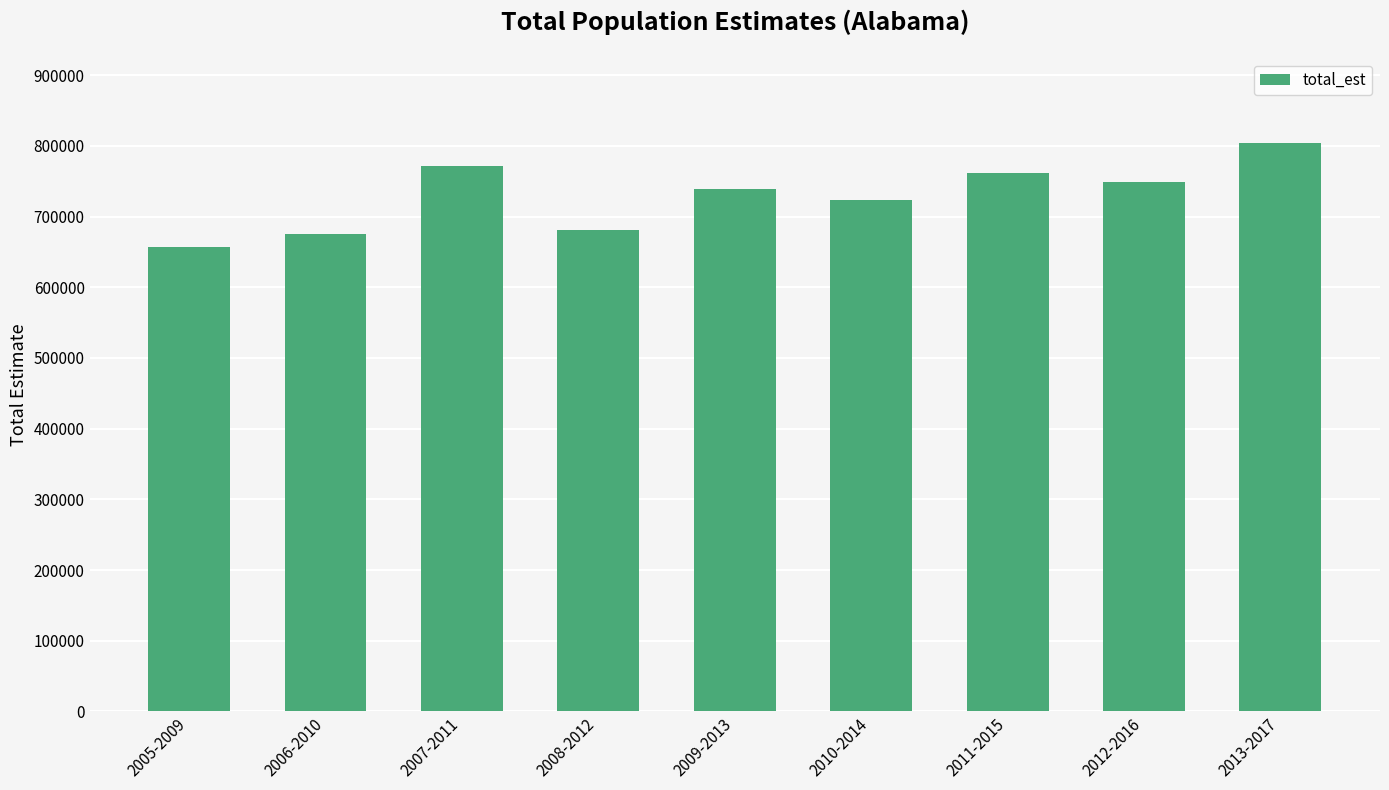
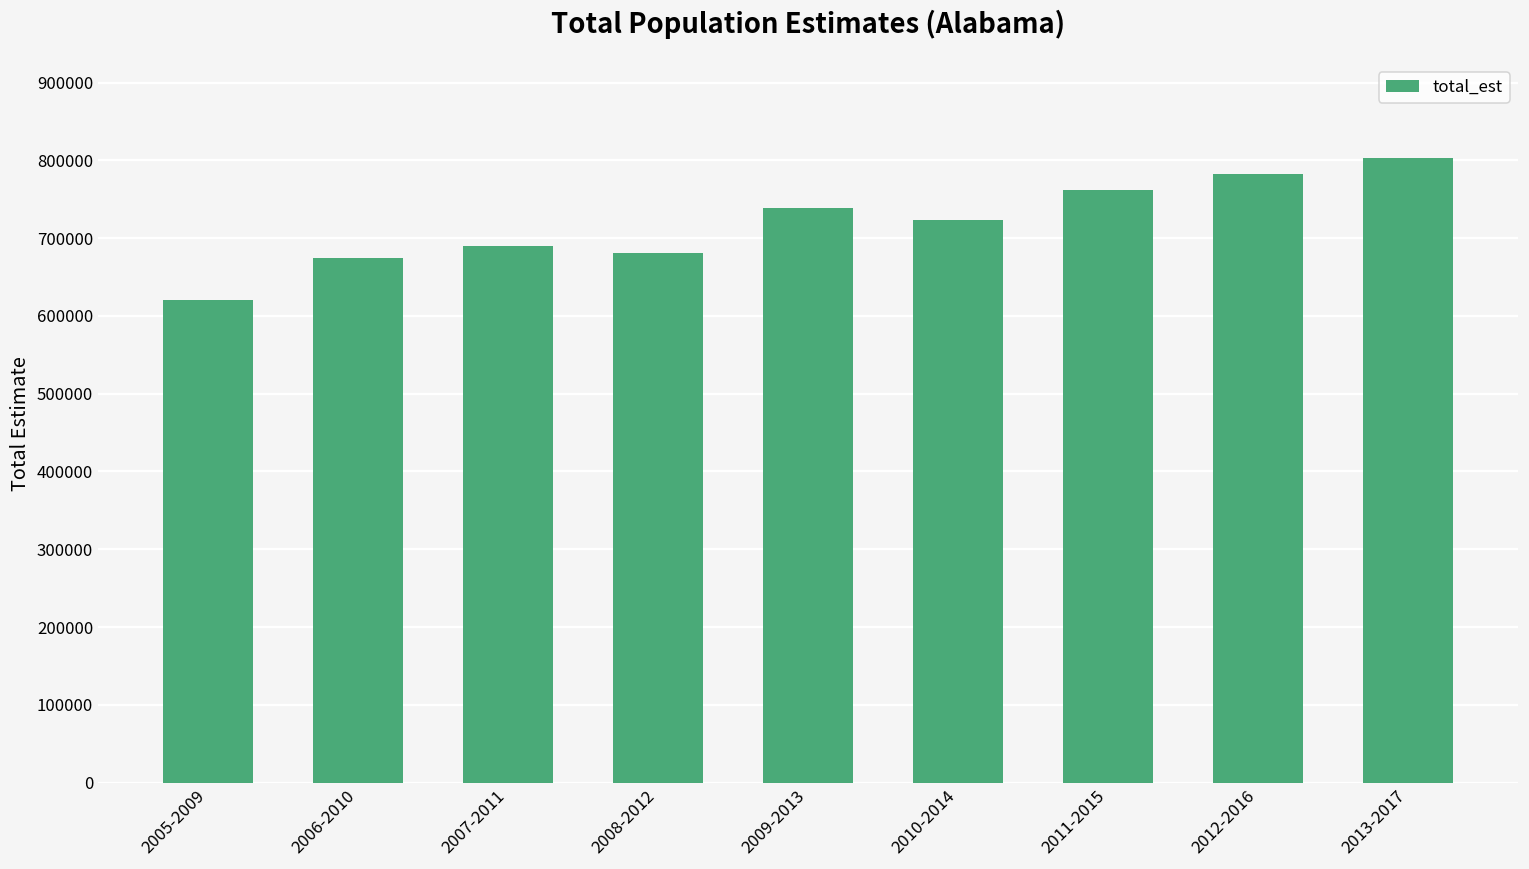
  {
-   "2005-2009": 660000,
+   "2005-2009": 620000,
    "2006-2010": 680000,
-   "2007-2011": 770000,
+   "2007-2011": 690000,
    "2008-2012": 680000,
    "2009-2013": 740000,
    "2010-2014": 720000,
    "2011-2015": 760000,
-   "2012-2016": 750000,
+   "2012-2016": 780000,
    "2013-2017": 800000
  }
